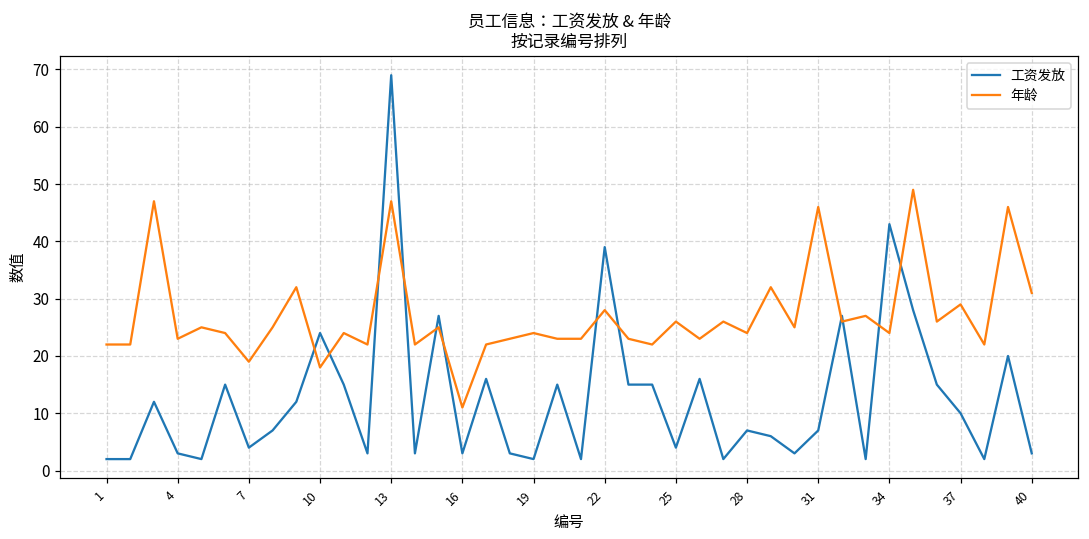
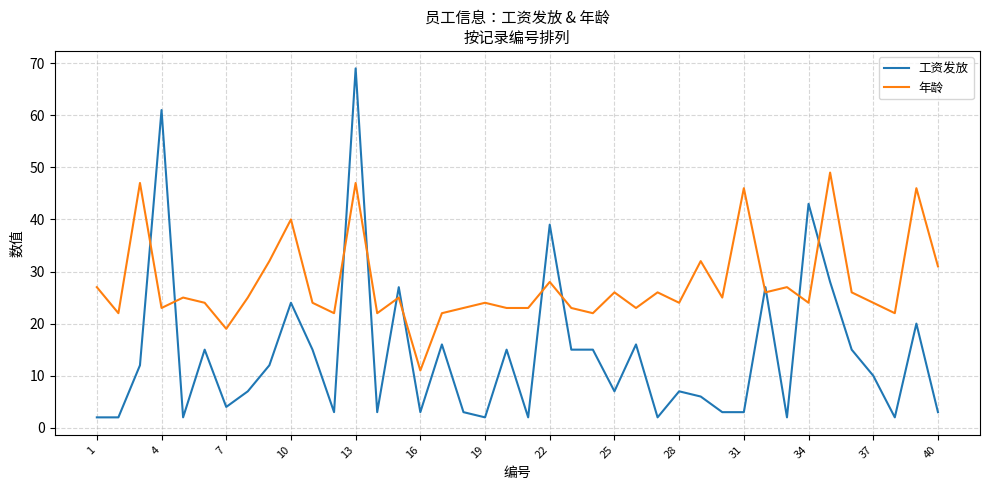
  {
    "工资发放": {
      "1": 2,
-     "4": 3,
+     "4": 61,
      "7": 4,
      "10": 24,
      "13": 69,
      "16": 3,
      "19": 2,
      "22": 39,
-     "25": 4,
+     "25": 7,
      "28": 7,
-     "31": 7,
+     "31": 3,
      "34": 43,
      "37": 10,
      "40": 3
    },
    "年龄": {
-     "1": 22,
+     "1": 27,
      "4": 23,
      "7": 19,
-     "10": 18,
+     "10": 40,
      "13": 47,
      "16": 11,
      "19": 24,
      "22": 28,
      "25": 26,
      "28": 24,
      "31": 46,
      "34": 24,
-     "37": 29,
+     "37": 24,
      "40": 31
    }
  }
